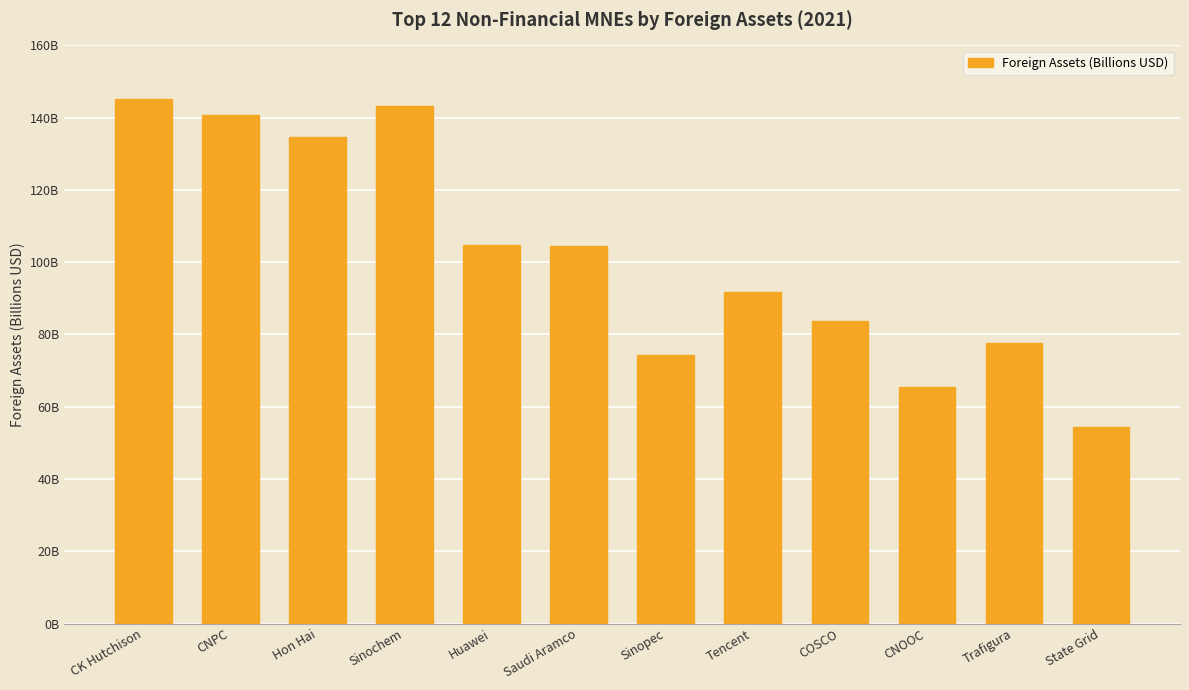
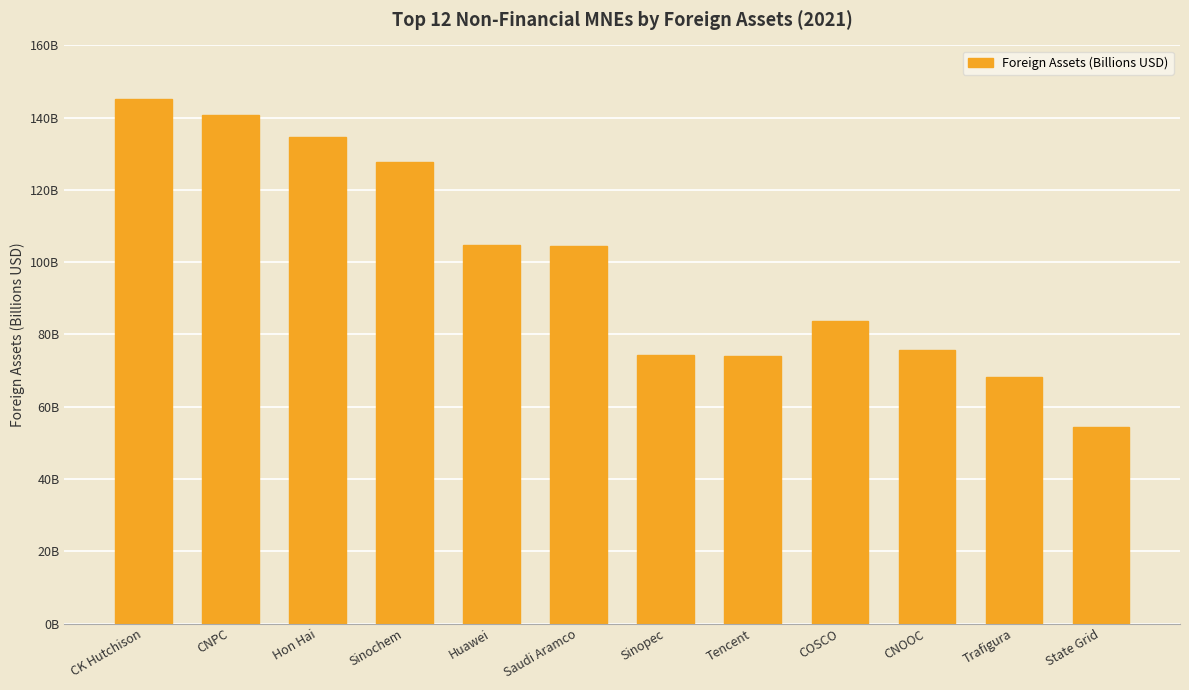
  {
    "CK Hutchison": 145000000000,
    "CNPC": 141000000000,
    "Hon Hai": 135000000000,
-   "Sinochem": 143000000000,
+   "Sinochem": 128000000000,
    "Huawei": 105000000000,
    "Saudi Aramco": 104000000000,
    "Sinopec": 74000000000,
-   "Tencent": 92000000000,
+   "Tencent": 74000000000,
    "COSCO": 84000000000,
-   "CNOOC": 66000000000,
-   "Trafigura": 78000000000,
+   "CNOOC": 76000000000,
+   "Trafigura": 68000000000,
    "State Grid": 55000000000
  }
